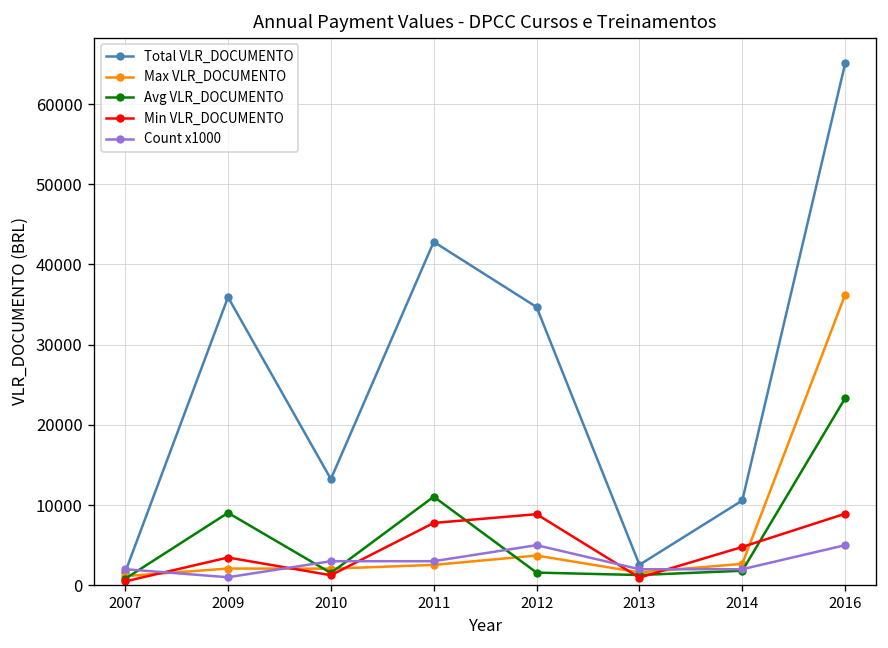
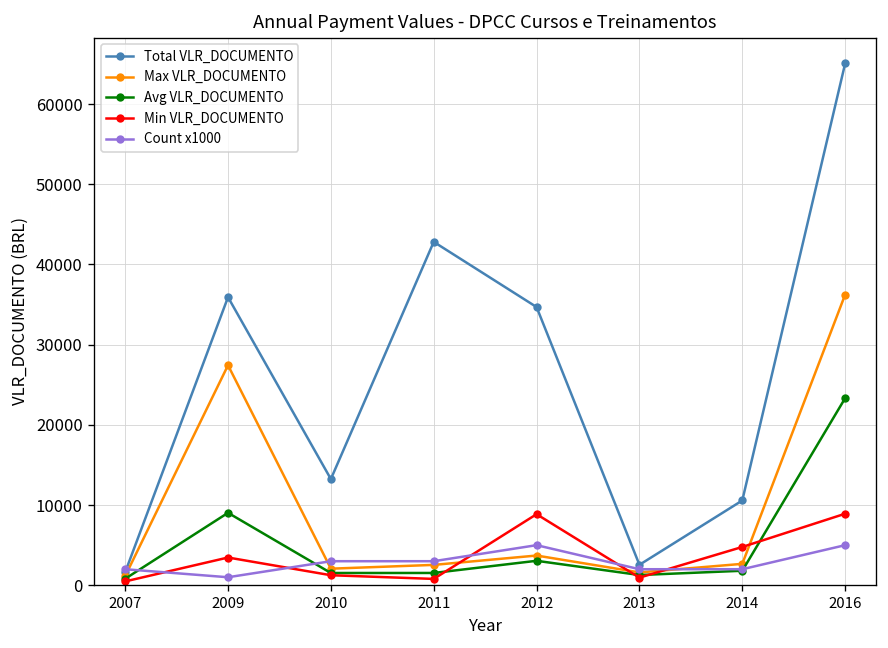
  {
    "Total VLR_DOCUMENTO": {
      "2009": 36000,
      "2010": 13000,
      "2011": 43000,
      "2012": 35000,
      "2013": 3000,
      "2014": 11000,
      "2016": 65000
    },
    "Max VLR_DOCUMENTO": {
-     "2009": 2000,
+     "2009": 27000,
      "2010": 2000,
      "2011": 3000,
      "2012": 4000,
      "2014": 3000,
      "2016": 36000
    },
    "Avg VLR_DOCUMENTO": {
      "2009": 9000,
-     "2011": 11000,
-     "2012": 2000,
+     "2011": 2000,
+     "2012": 3000,
      "2016": 23000
    },
    "Min VLR_DOCUMENTO": {
      "2009": 3000,
-     "2011": 8000,
+     "2011": 1000,
      "2012": 9000,
      "2014": 5000,
      "2016": 9000
    },
    "Count x1000": {
      "2009": 1000,
      "2010": 3000,
      "2011": 3000,
      "2012": 5000,
      "2013": 2000,
      "2016": 5000
    }
  }
